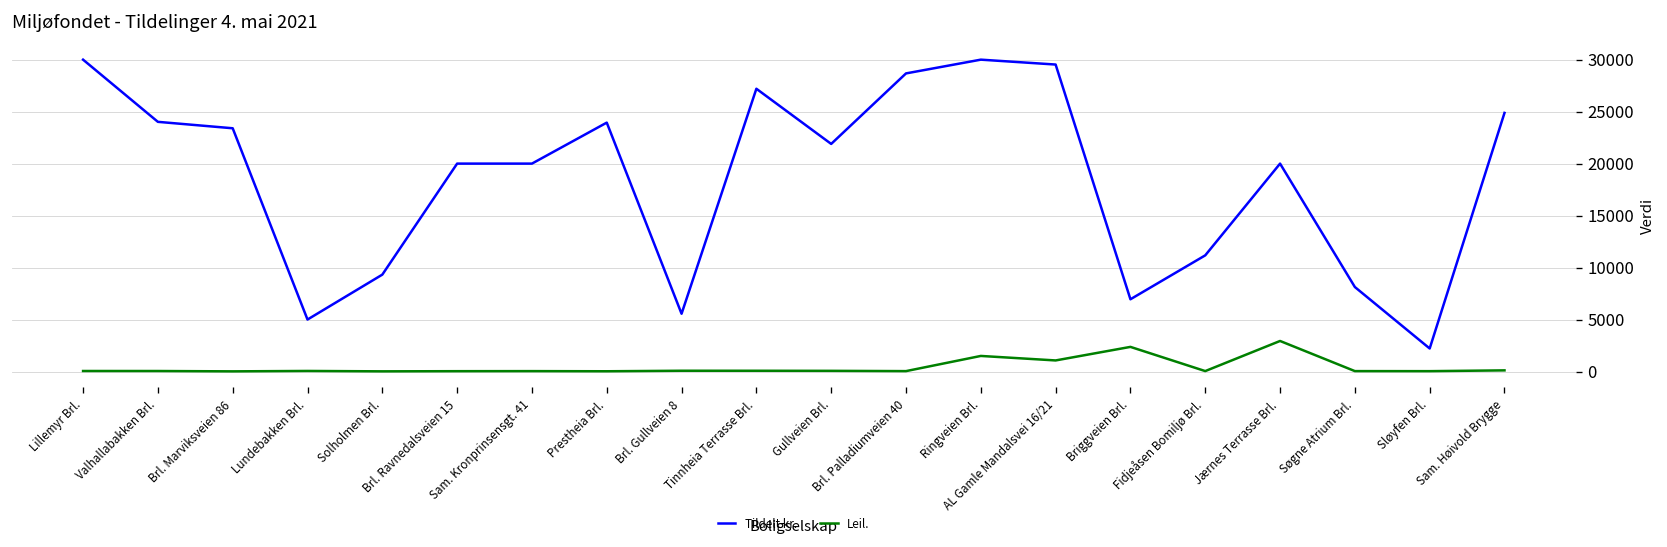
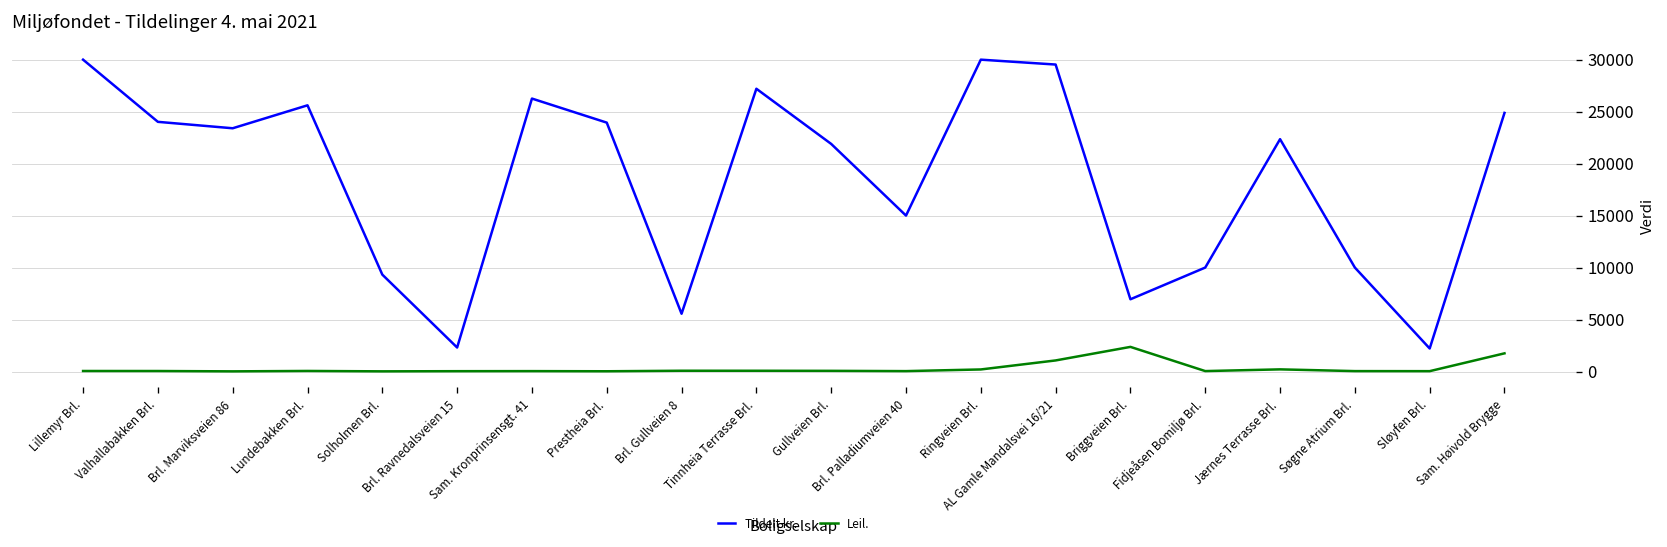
  {
    "Tildelt kr.": {
      "Lillemyr Brl.": 30000,
      "Valhallabakken Brl.": 24000,
      "Brl. Marviksveien 86": 23000,
-     "Lundebakken Brl.": 5000,
+     "Lundebakken Brl.": 26000,
      "Solholmen Brl.": 9000,
-     "Brl. Ravnedalsveien 15": 20000,
-     "Sam. Kronprinsensgt. 41": 20000,
+     "Brl. Ravnedalsveien 15": 2000,
+     "Sam. Kronprinsensgt. 41": 26000,
      "Prestheia Brl.": 24000,
      "Brl. Gullveien 8": 6000,
      "Tinnheia Terrasse Brl.": 27000,
      "Gullveien Brl.": 22000,
-     "Brl. Palladiumveien 40": 29000,
+     "Brl. Palladiumveien 40": 15000,
      "Ringveien Brl.": 30000,
      "AL Gamle Mandalsvei 16/21": 30000,
      "Briggveien Brl.": 7000,
-     "Fidjeåsen Bomiljø Brl.": 11000,
-     "Jærnes Terrasse Brl.": 20000,
-     "Søgne Atrium Brl.": 8000,
+     "Fidjeåsen Bomiljø Brl.": 10000,
+     "Jærnes Terrasse Brl.": 22000,
+     "Søgne Atrium Brl.": 10000,
      "Sløyfen Brl.": 2000,
      "Sam. Høivold Brygge": 25000
    },
    "Leil.": {
      "Lillemyr Brl.": 0,
      "Valhallabakken Brl.": 0,
      "Brl. Marviksveien 86": 0,
      "Lundebakken Brl.": 0,
      "Solholmen Brl.": 0,
      "Brl. Ravnedalsveien 15": 0,
      "Sam. Kronprinsensgt. 41": 0,
      "Prestheia Brl.": 0,
      "Brl. Gullveien 8": 0,
      "Tinnheia Terrasse Brl.": 0,
      "Gullveien Brl.": 0,
      "Brl. Palladiumveien 40": 0,
-     "Ringveien Brl.": 1000,
+     "Ringveien Brl.": 0,
      "AL Gamle Mandalsvei 16/21": 1000,
      "Briggveien Brl.": 2000,
      "Fidjeåsen Bomiljø Brl.": 0,
-     "Jærnes Terrasse Brl.": 3000,
+     "Jærnes Terrasse Brl.": 0,
      "Søgne Atrium Brl.": 0,
      "Sløyfen Brl.": 0,
-     "Sam. Høivold Brygge": 0
+     "Sam. Høivold Brygge": 2000
    }
  }
